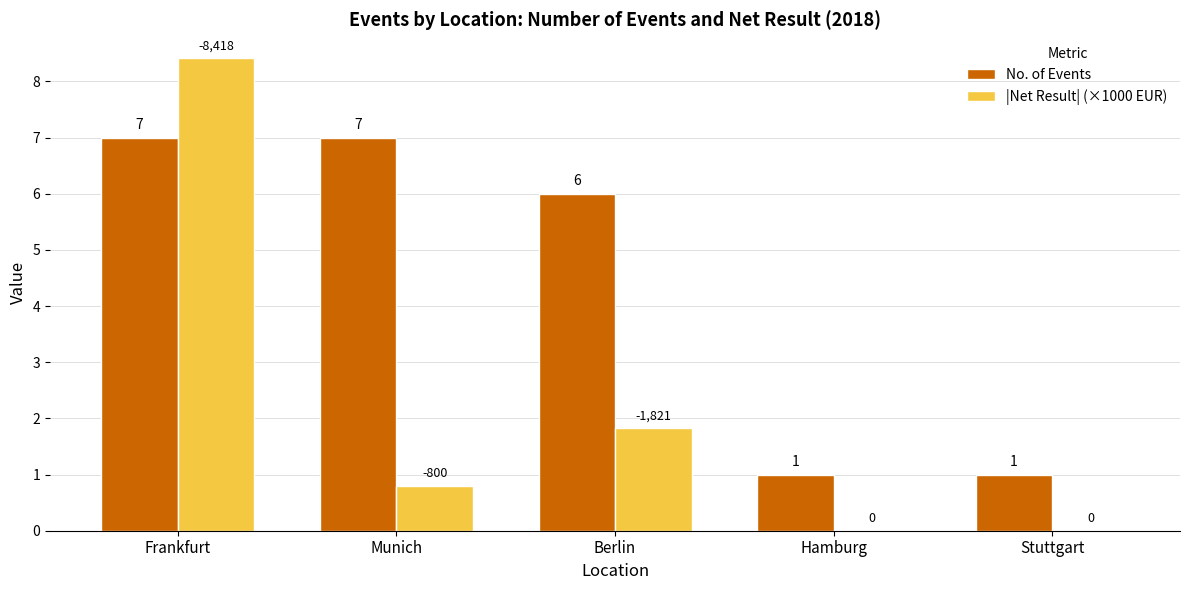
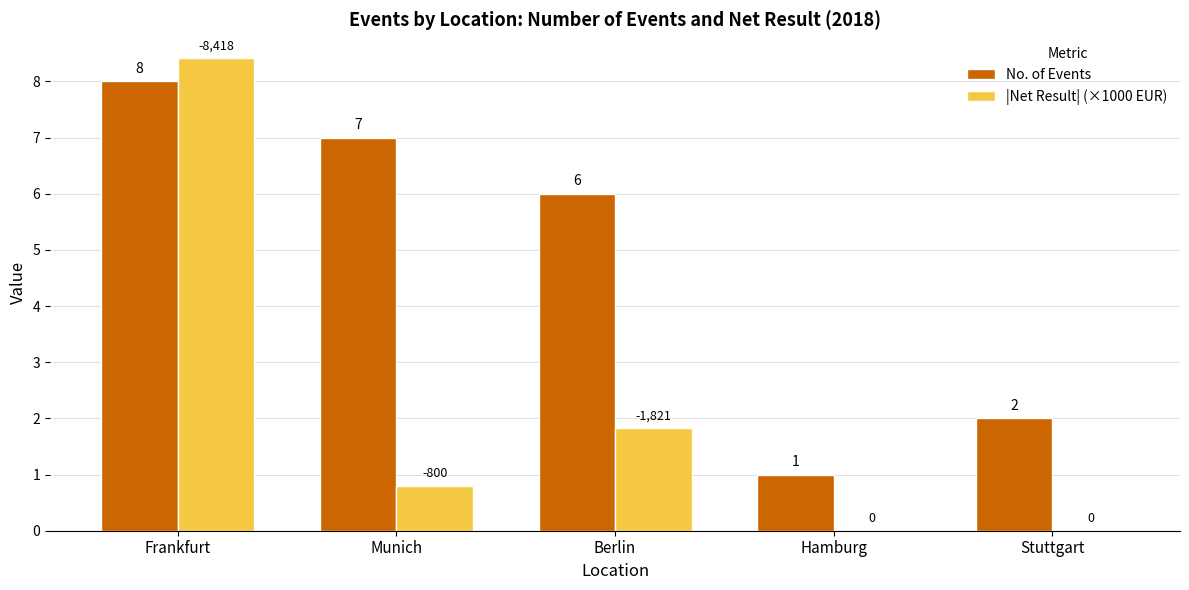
  {
    "No. of Events": {
-     "Frankfurt": 7,
+     "Frankfurt": 8,
      "Munich": 7,
      "Berlin": 6,
      "Hamburg": 1,
-     "Stuttgart": 1
+     "Stuttgart": 2
    },
    "|Net Result| (×1000 EUR)": {
      "Hamburg": 0,
      "Stuttgart": 0
    }
  }
